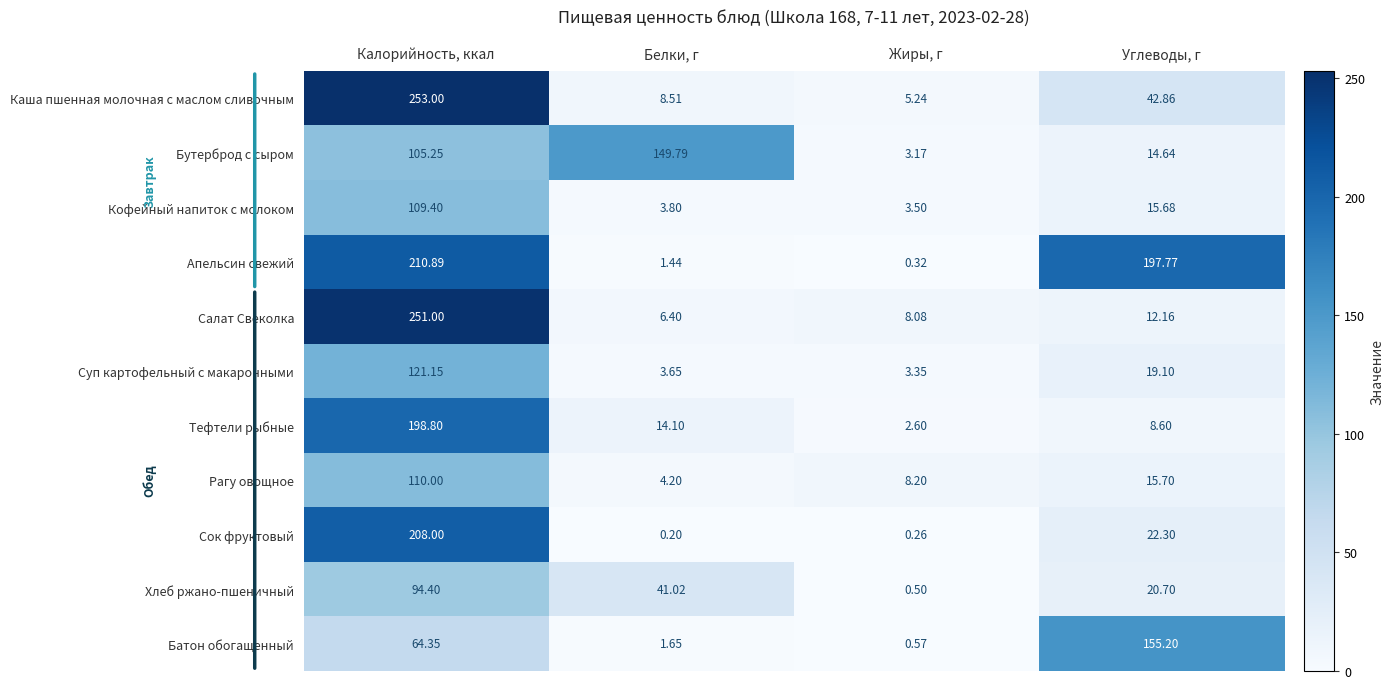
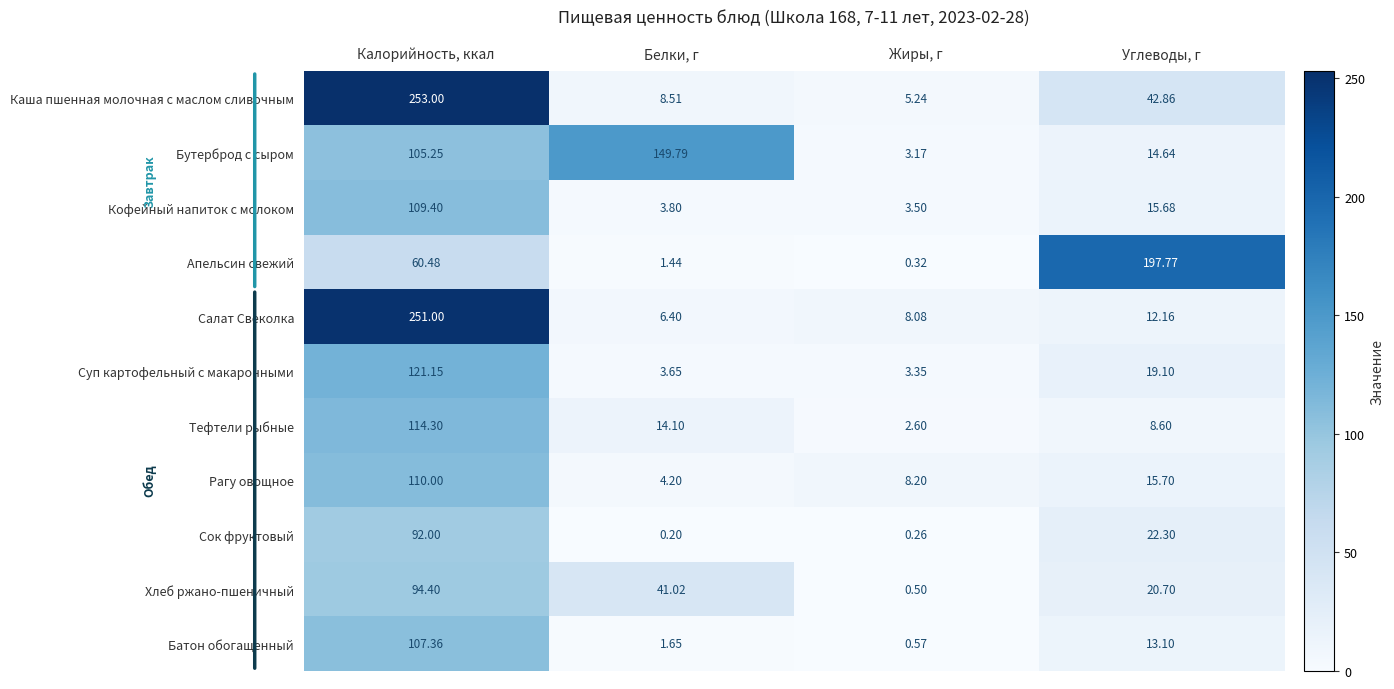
  {
    "Каша пшенная молочная с маслом сливочным": {
      "Калорийность, ккал": 253.00,
      "Белки, г": 8.51,
      "Жиры, г": 5.24,
      "Углеводы, г": 42.86
    },
    "Бутерброд с сыром": {
      "Калорийность, ккал": 105.25,
      "Белки, г": 149.79,
      "Жиры, г": 3.17,
      "Углеводы, г": 14.64
    },
    "Кофейный напиток с молоком": {
      "Калорийность, ккал": 109.40,
      "Белки, г": 3.80,
      "Жиры, г": 3.50,
      "Углеводы, г": 15.68
    },
    "Апельсин свежий": {
-     "Калорийность, ккал": 210.89,
+     "Калорийность, ккал": 60.48,
      "Белки, г": 1.44,
      "Жиры, г": 0.32,
      "Углеводы, г": 197.77
    },
    "Салат Свеколка": {
      "Калорийность, ккал": 251.00,
      "Белки, г": 6.40,
      "Жиры, г": 8.08,
      "Углеводы, г": 12.16
    },
    "Суп картофельный с макаронными": {
      "Калорийность, ккал": 121.15,
      "Белки, г": 3.65,
      "Жиры, г": 3.35,
      "Углеводы, г": 19.10
    },
    "Тефтели рыбные": {
-     "Калорийность, ккал": 198.80,
+     "Калорийность, ккал": 114.30,
      "Белки, г": 14.10,
      "Жиры, г": 2.60,
      "Углеводы, г": 8.60
    },
    "Рагу овощное": {
      "Калорийность, ккал": 110.00,
      "Белки, г": 4.20,
      "Жиры, г": 8.20,
      "Углеводы, г": 15.70
    },
    "Сок фруктовый": {
-     "Калорийность, ккал": 208.00,
+     "Калорийность, ккал": 92.00,
      "Белки, г": 0.20,
      "Жиры, г": 0.26,
      "Углеводы, г": 22.30
    },
    "Хлеб ржано-пшеничный": {
      "Калорийность, ккал": 94.40,
      "Белки, г": 41.02,
      "Жиры, г": 0.50,
      "Углеводы, г": 20.70
    },
    "Батон обогащенный": {
-     "Калорийность, ккал": 64.35,
+     "Калорийность, ккал": 107.36,
      "Белки, г": 1.65,
      "Жиры, г": 0.57,
-     "Углеводы, г": 155.20
+     "Углеводы, г": 13.10
    }
  }
